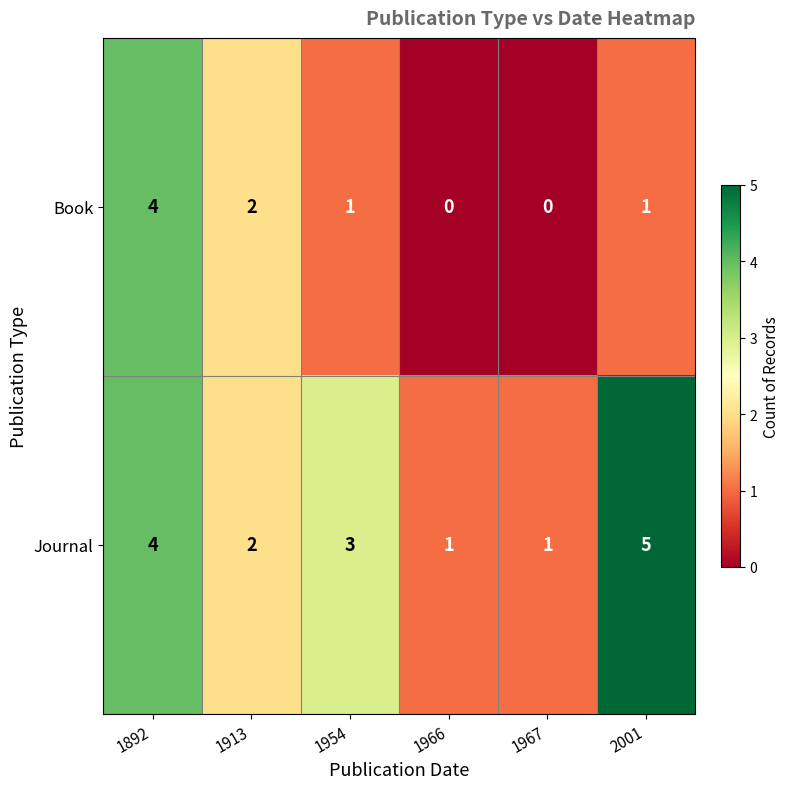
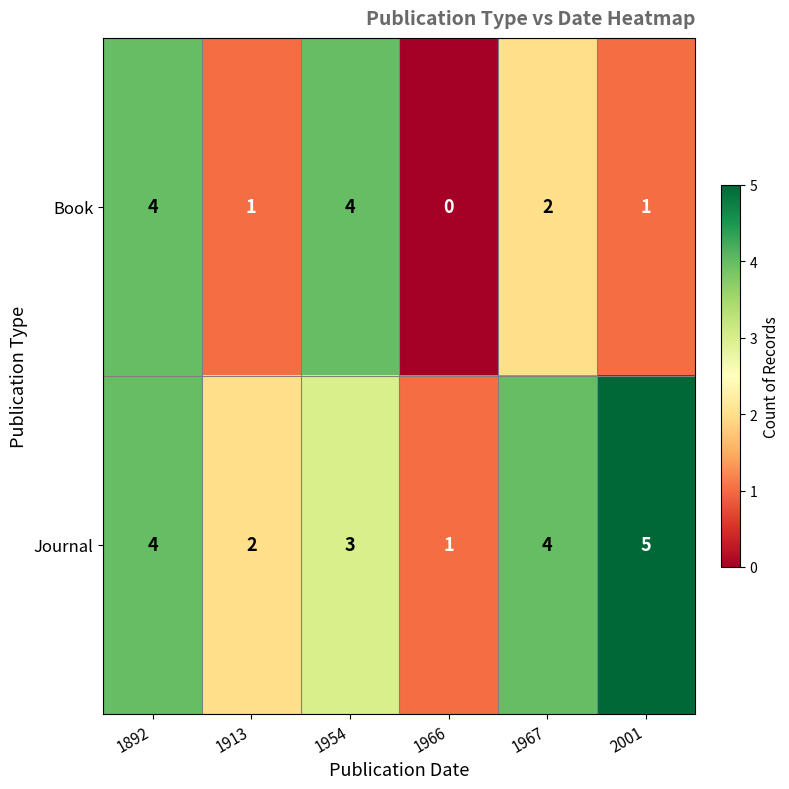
  {
    "Book": {
      "1892": 4,
-     "1913": 2,
-     "1954": 1,
+     "1913": 1,
+     "1954": 4,
      "1966": 0,
-     "1967": 0,
+     "1967": 2,
      "2001": 1
    },
    "Journal": {
      "1892": 4,
      "1913": 2,
      "1954": 3,
      "1966": 1,
-     "1967": 1,
+     "1967": 4,
      "2001": 5
    }
  }
